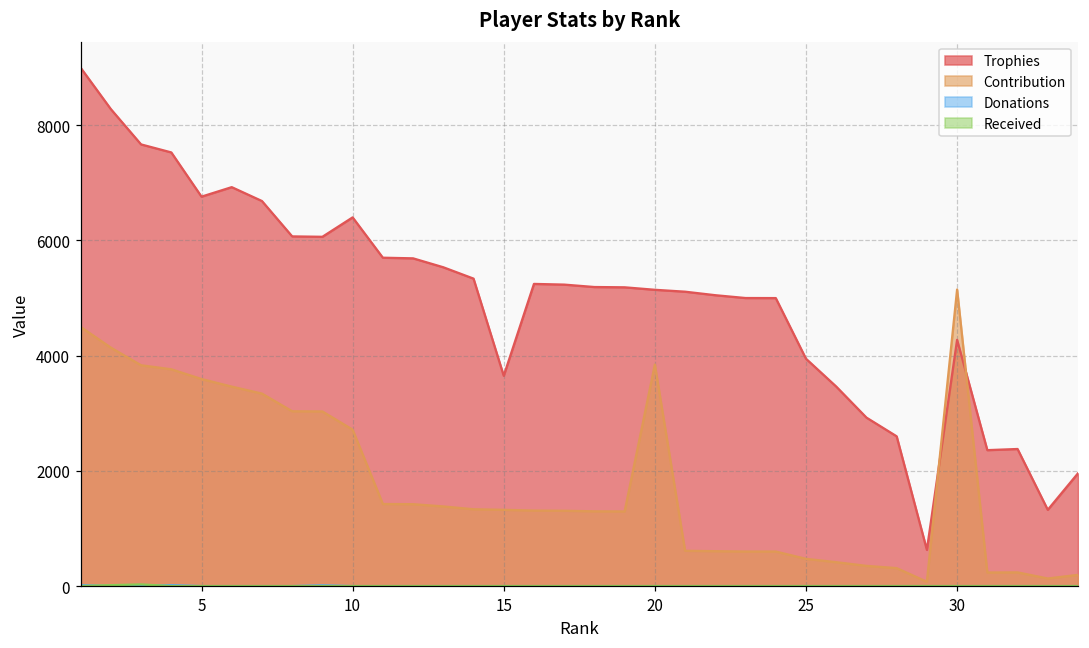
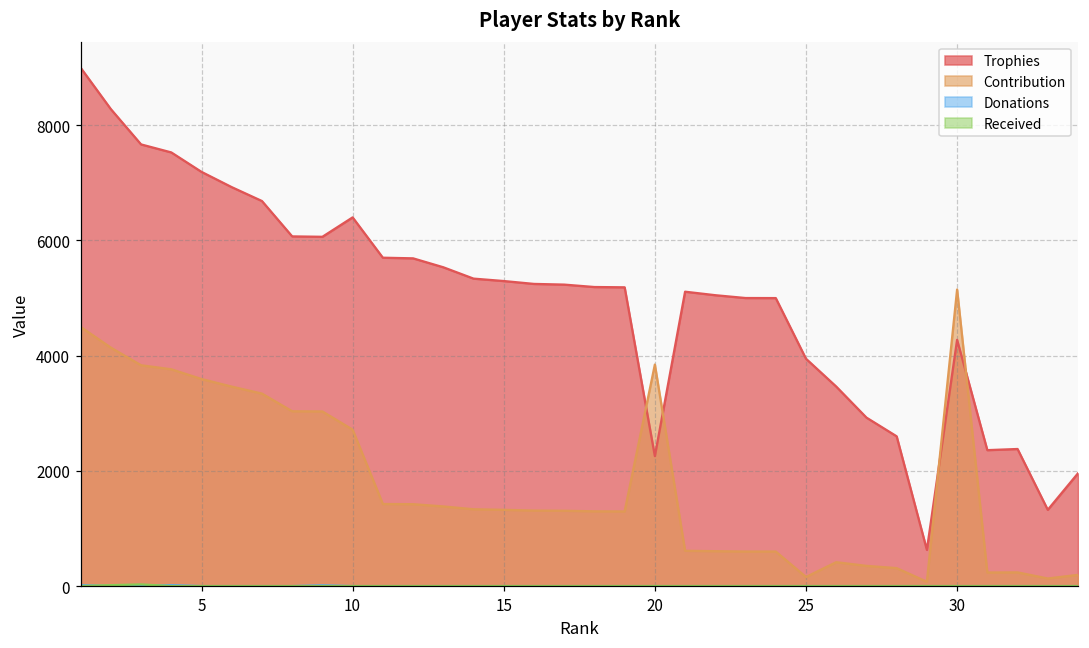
  {
    "Trophies": {
-     "5": 6800,
+     "5": 7200,
      "10": 6400,
-     "15": 3700,
-     "20": 5100,
+     "15": 5300,
+     "20": 2300,
      "25": 3900,
      "30": 4300
    },
    "Contribution": {
      "5": 3600,
      "10": 2700,
      "15": 1300,
      "20": 3800,
-     "25": 500,
+     "25": 200,
      "30": 5100
    }
  }
